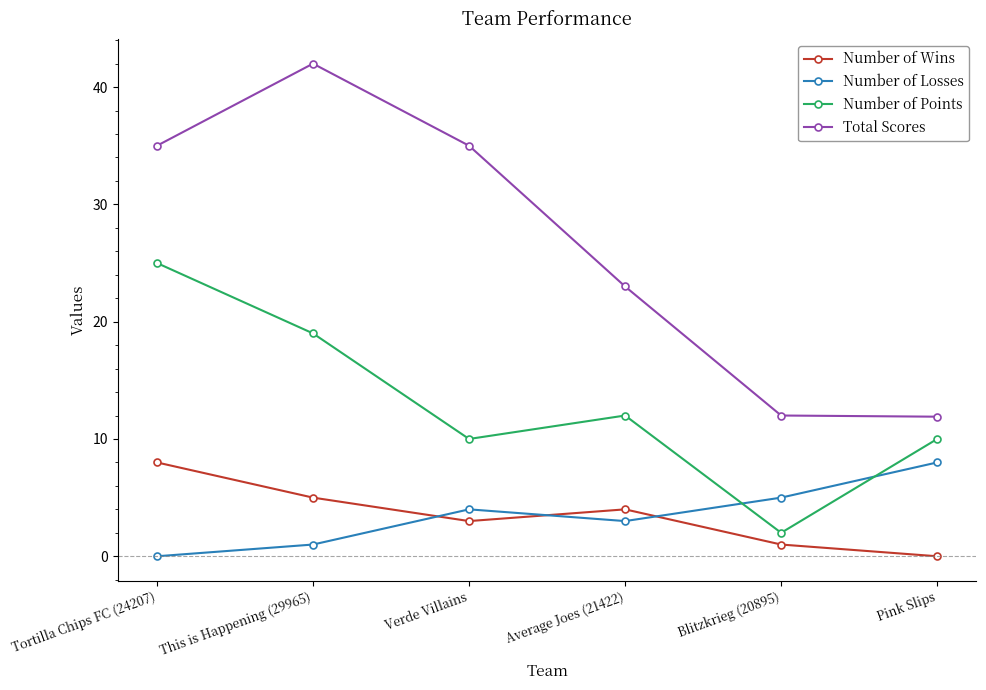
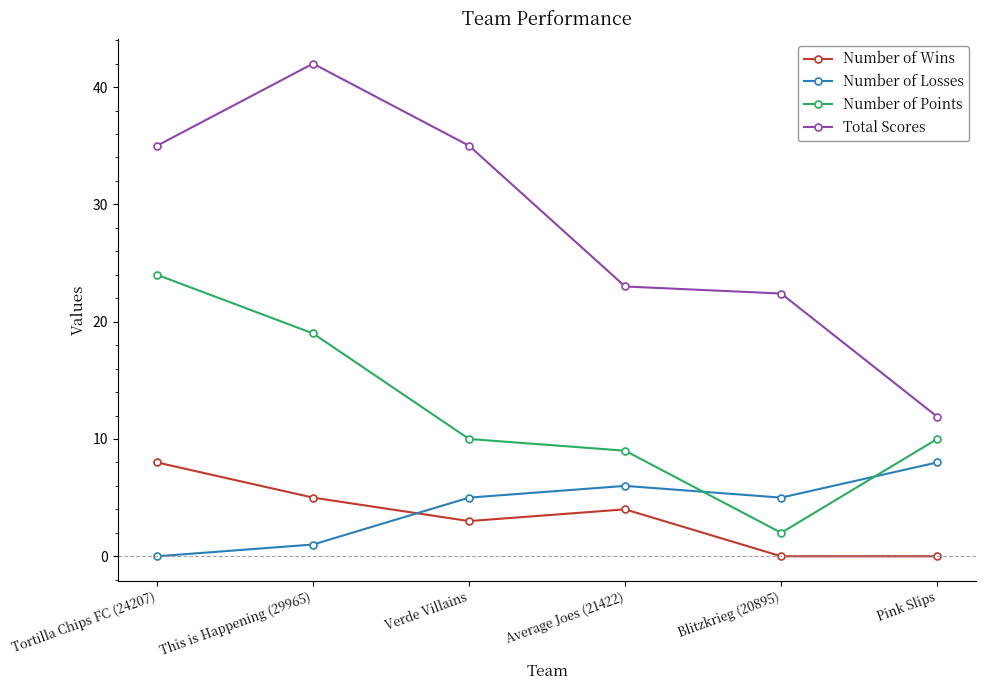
  {
    "Number of Wins": {
      "Tortilla Chips FC (24207)": 8,
      "This is Happening (29965)": 5,
      "Verde Villains": 3,
      "Average Joes (21422)": 4,
-     "Blitzkrieg (20895)": 1,
+     "Blitzkrieg (20895)": 0,
      "Pink Slips": 0
    },
    "Number of Losses": {
      "Tortilla Chips FC (24207)": 0,
      "This is Happening (29965)": 1,
-     "Verde Villains": 4,
-     "Average Joes (21422)": 3,
+     "Verde Villains": 5,
+     "Average Joes (21422)": 6,
      "Blitzkrieg (20895)": 5,
      "Pink Slips": 8
    },
    "Number of Points": {
-     "Tortilla Chips FC (24207)": 25,
+     "Tortilla Chips FC (24207)": 24,
      "This is Happening (29965)": 19,
      "Verde Villains": 10,
-     "Average Joes (21422)": 12,
+     "Average Joes (21422)": 9,
      "Blitzkrieg (20895)": 2,
      "Pink Slips": 10
    },
    "Total Scores": {
      "Tortilla Chips FC (24207)": 35.0,
      "This is Happening (29965)": 42.0,
      "Verde Villains": 35.0,
      "Average Joes (21422)": 23.0,
-     "Blitzkrieg (20895)": 12.0,
+     "Blitzkrieg (20895)": 22.4,
      "Pink Slips": 11.9
    }
  }
